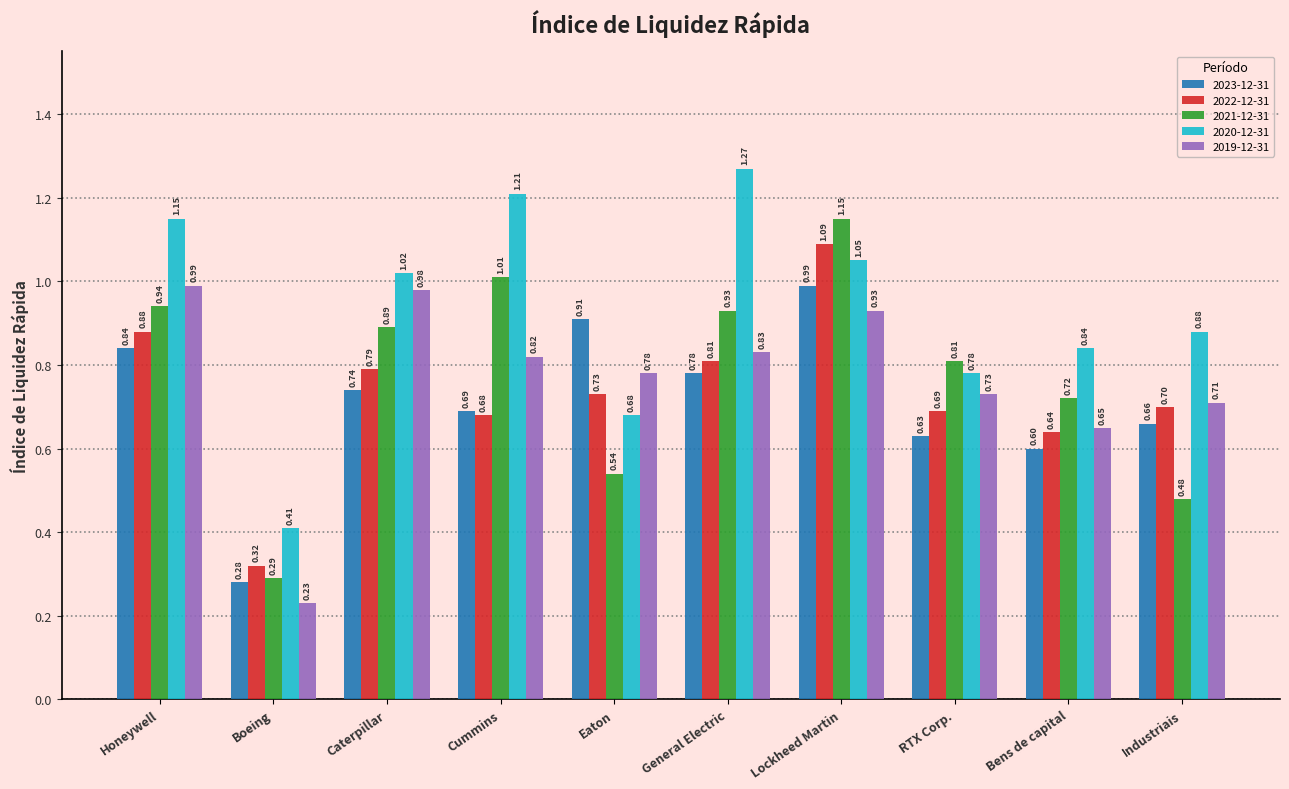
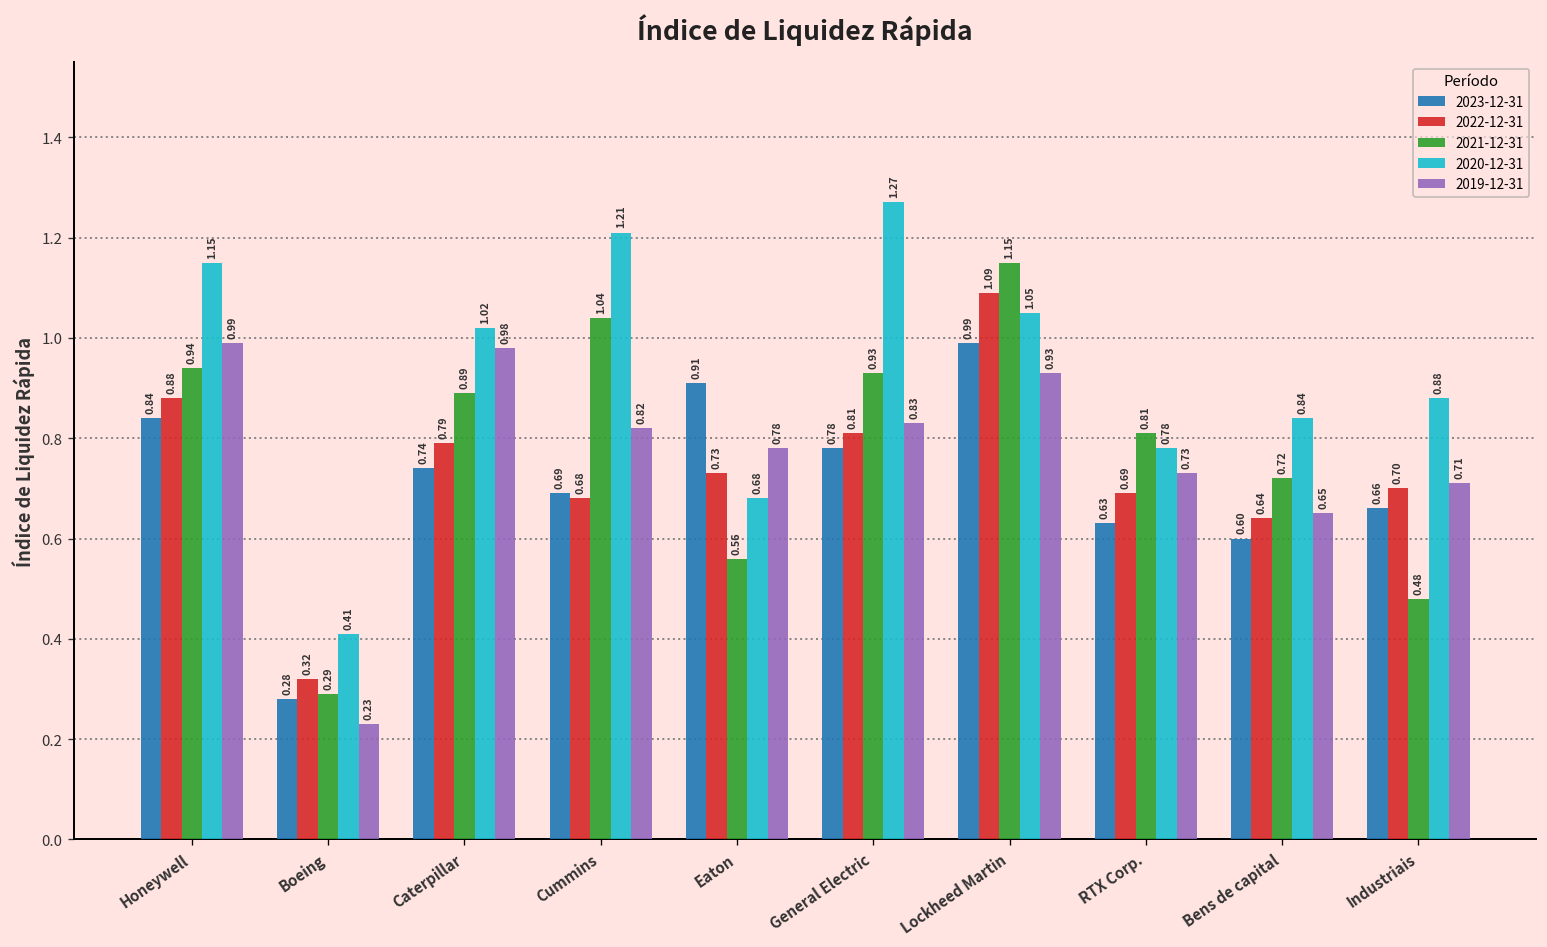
  {
    "2023-12-31": {
      "Honeywell": 0.84,
      "Boeing": 0.28,
      "Caterpillar": 0.74,
      "Cummins": 0.69,
      "Eaton": 0.91,
      "General Electric": 0.78,
      "Lockheed Martin": 0.99,
      "RTX Corp.": 0.63,
      "Bens de capital": 0.60,
      "Industriais": 0.66
    },
    "2022-12-31": {
      "Honeywell": 0.88,
      "Boeing": 0.32,
      "Caterpillar": 0.79,
      "Cummins": 0.68,
      "Eaton": 0.73,
      "General Electric": 0.81,
      "Lockheed Martin": 1.09,
      "RTX Corp.": 0.69,
      "Bens de capital": 0.64,
      "Industriais": 0.70
    },
    "2021-12-31": {
      "Honeywell": 0.94,
      "Boeing": 0.29,
      "Caterpillar": 0.89,
-     "Cummins": 1.01,
-     "Eaton": 0.54,
+     "Cummins": 1.04,
+     "Eaton": 0.56,
      "General Electric": 0.93,
      "Lockheed Martin": 1.15,
      "RTX Corp.": 0.81,
      "Bens de capital": 0.72,
      "Industriais": 0.48
    },
    "2020-12-31": {
      "Honeywell": 1.15,
      "Boeing": 0.41,
      "Caterpillar": 1.02,
      "Cummins": 1.21,
      "Eaton": 0.68,
      "General Electric": 1.27,
      "Lockheed Martin": 1.05,
      "RTX Corp.": 0.78,
      "Bens de capital": 0.84,
      "Industriais": 0.88
    },
    "2019-12-31": {
      "Honeywell": 0.99,
      "Boeing": 0.23,
      "Caterpillar": 0.98,
      "Cummins": 0.82,
      "Eaton": 0.78,
      "General Electric": 0.83,
      "Lockheed Martin": 0.93,
      "RTX Corp.": 0.73,
      "Bens de capital": 0.65,
      "Industriais": 0.71
    }
  }
